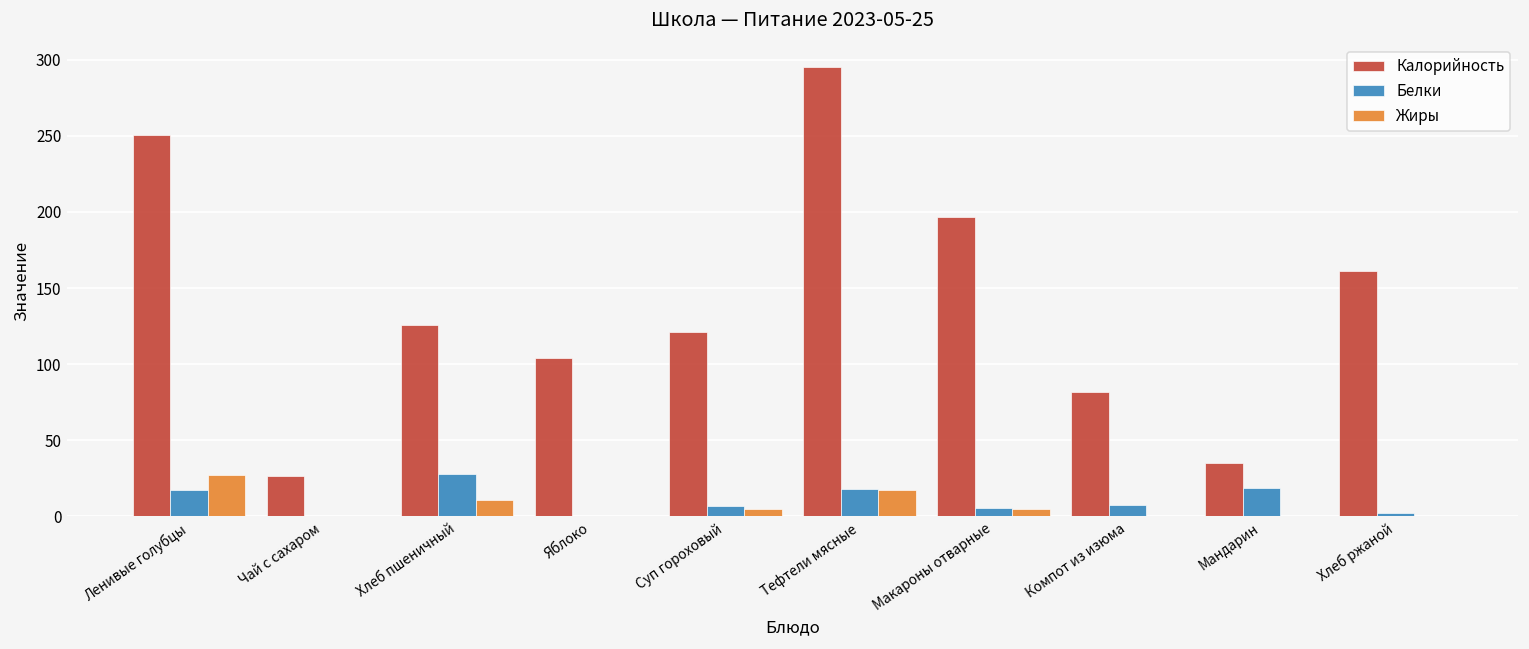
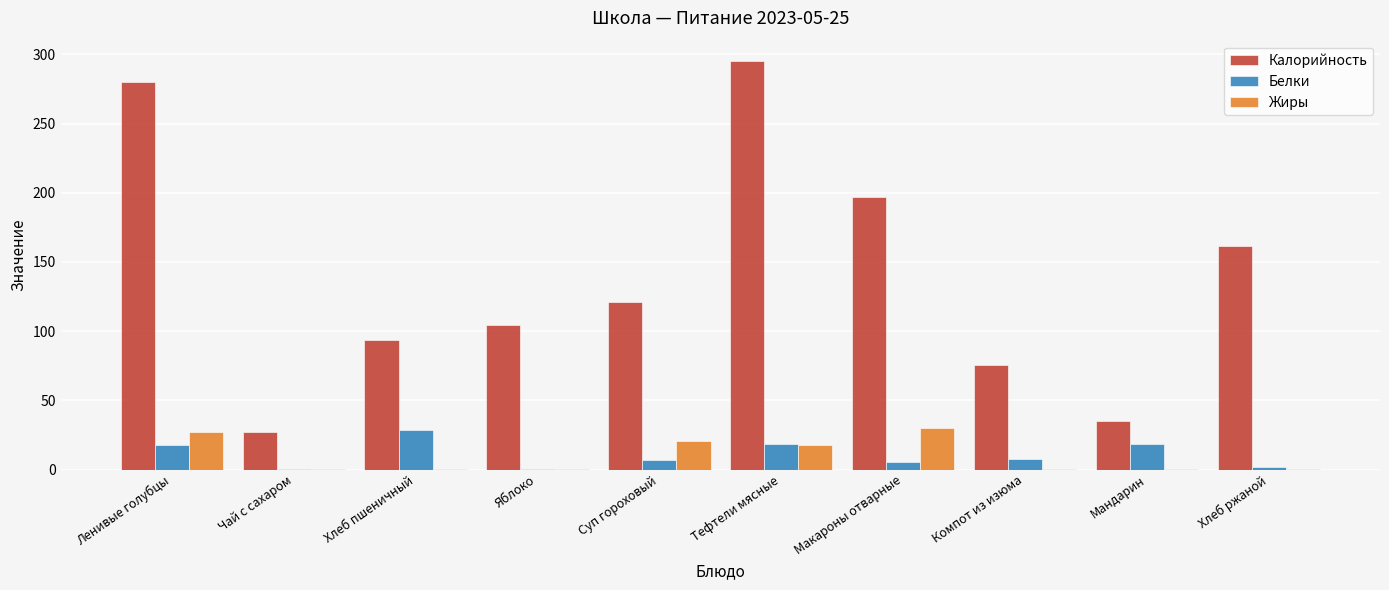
  {
    "Калорийность": {
-     "Ленивые голубцы": 251,
+     "Ленивые голубцы": 280,
      "Чай с сахаром": 27,
-     "Хлеб пшеничный": 126,
+     "Хлеб пшеничный": 94,
      "Яблоко": 104,
      "Суп гороховый": 121,
      "Тефтели мясные": 295,
      "Макароны отварные": 197,
-     "Компот из изюма": 82,
+     "Компот из изюма": 76,
      "Мандарин": 35,
      "Хлеб ржаной": 162
    },
    "Белки": {
      "Ленивые голубцы": 18,
      "Хлеб пшеничный": 28,
      "Суп гороховый": 7,
      "Тефтели мясные": 18,
      "Макароны отварные": 5,
      "Компот из изюма": 8,
      "Мандарин": 18,
      "Хлеб ржаной": 2
    },
    "Жиры": {
      "Ленивые голубцы": 27,
-     "Хлеб пшеничный": 11,
-     "Суп гороховый": 5,
+     "Хлеб пшеничный": 0,
+     "Суп гороховый": 21,
      "Тефтели мясные": 18,
-     "Макароны отварные": 5
+     "Макароны отварные": 30
    }
  }
